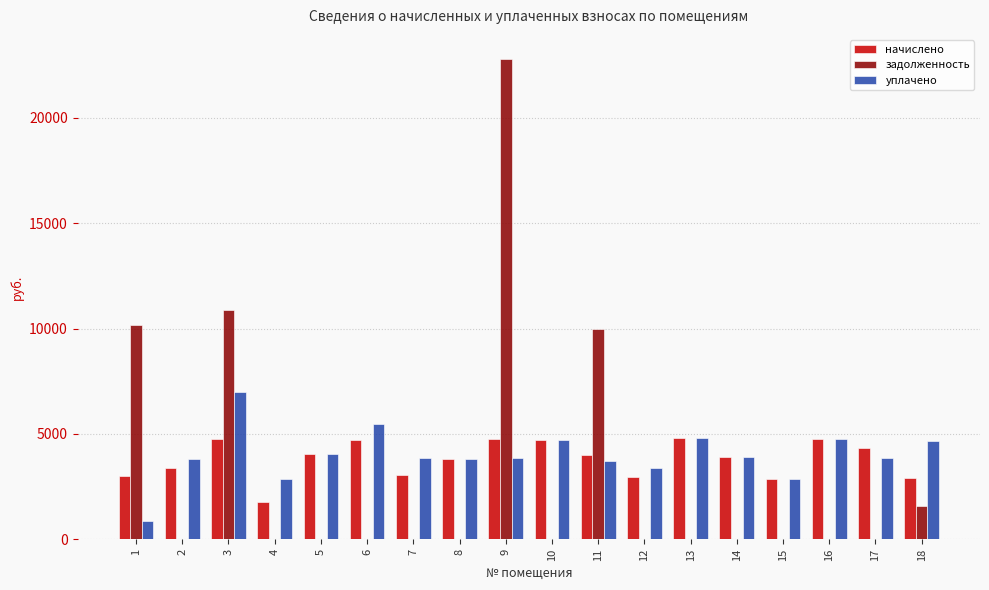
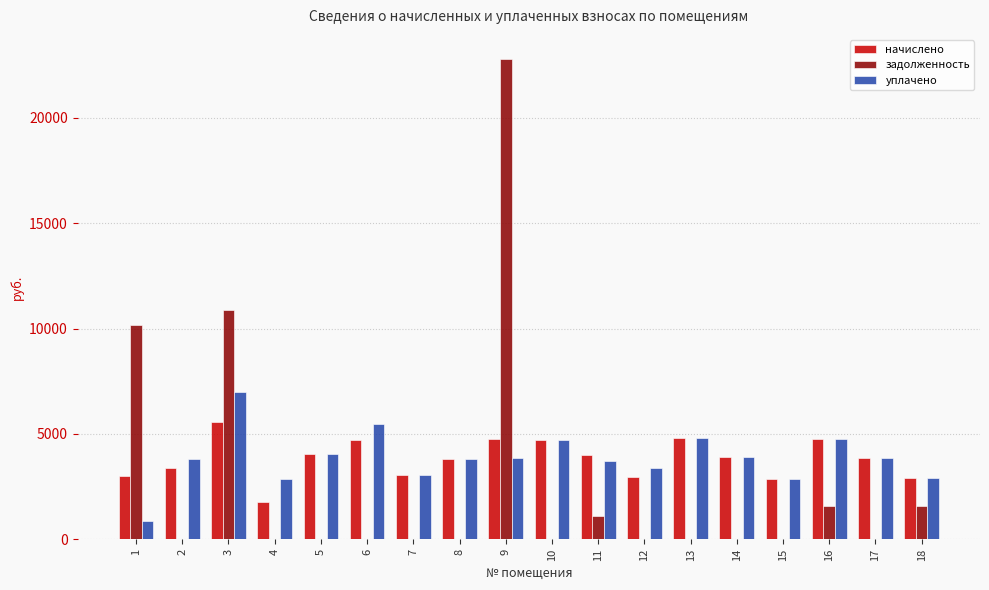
  {
    "начислено": {
      "1": 3000,
      "2": 3400,
-     "3": 4800,
+     "3": 5600,
      "4": 1800,
      "5": 4000,
      "6": 4700,
      "7": 3000,
      "8": 3800,
      "9": 4800,
      "10": 4700,
      "11": 4000,
      "12": 2900,
      "13": 4800,
      "14": 3900,
      "15": 2900,
      "16": 4800,
-     "17": 4300,
+     "17": 3800,
      "18": 2900
    },
    "задолженность": {
      "1": 10200,
      "2": 0,
      "3": 10900,
      "4": 0,
      "5": 0,
      "6": 0,
      "7": 0,
      "8": 0,
      "9": 22800,
      "10": 0,
-     "11": 10000,
+     "11": 1100,
      "12": 0,
      "13": 0,
      "14": 0,
      "15": 0,
-     "16": 0,
+     "16": 1600,
      "17": 0,
      "18": 1600
    },
    "уплачено": {
      "1": 900,
      "2": 3800,
      "3": 7000,
      "4": 2900,
      "5": 4000,
      "6": 5500,
-     "7": 3800,
+     "7": 3000,
      "8": 3800,
      "9": 3800,
      "10": 4700,
      "11": 3700,
      "12": 3400,
      "13": 4800,
      "14": 3900,
      "15": 2900,
      "16": 4800,
      "17": 3800,
-     "18": 4700
+     "18": 2900
    }
  }
